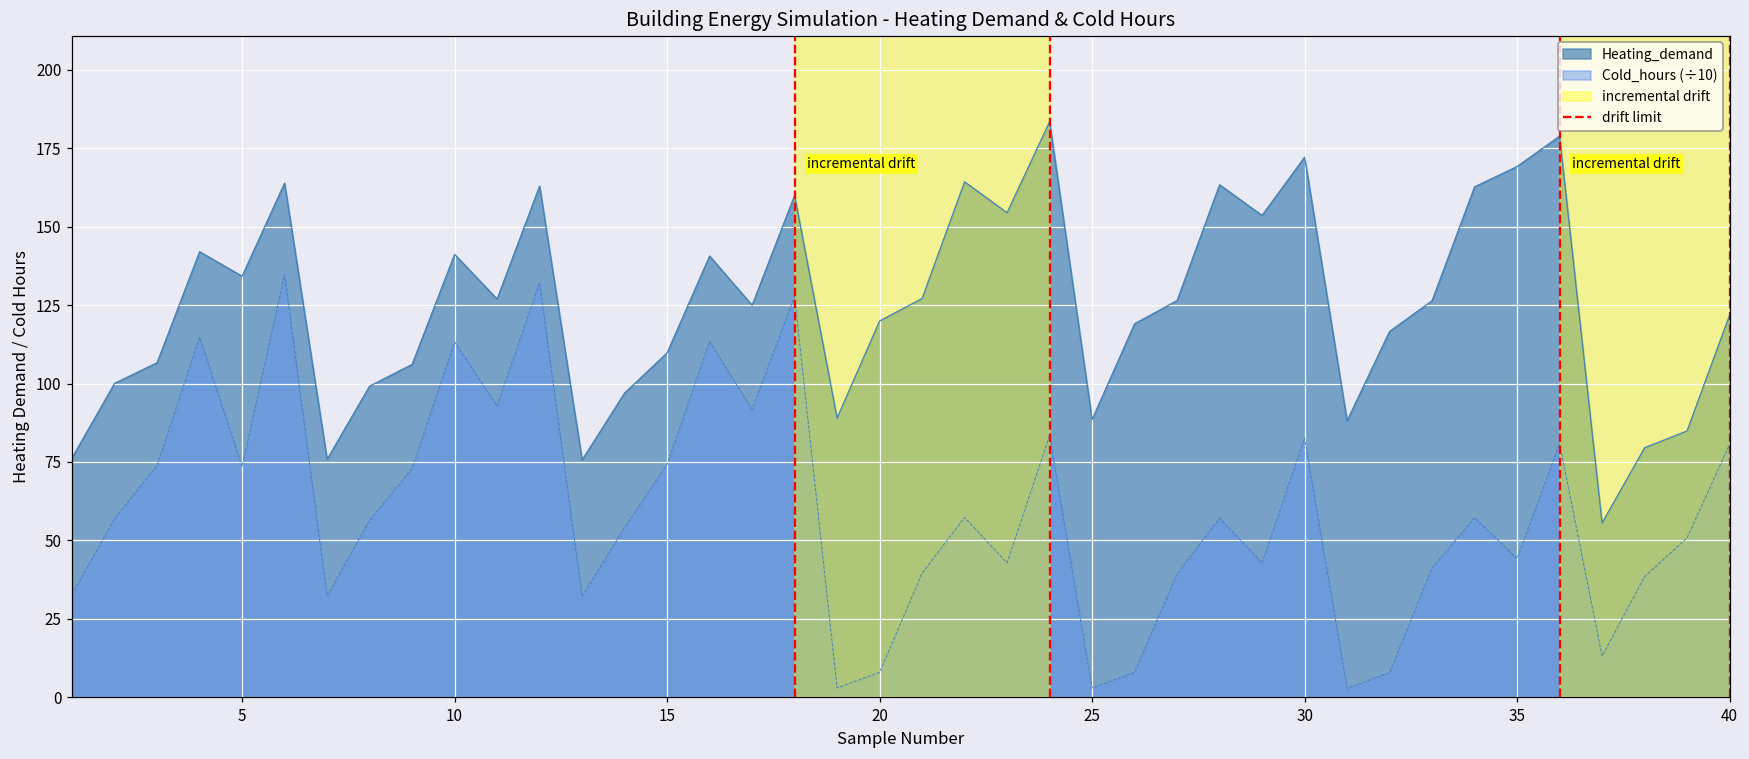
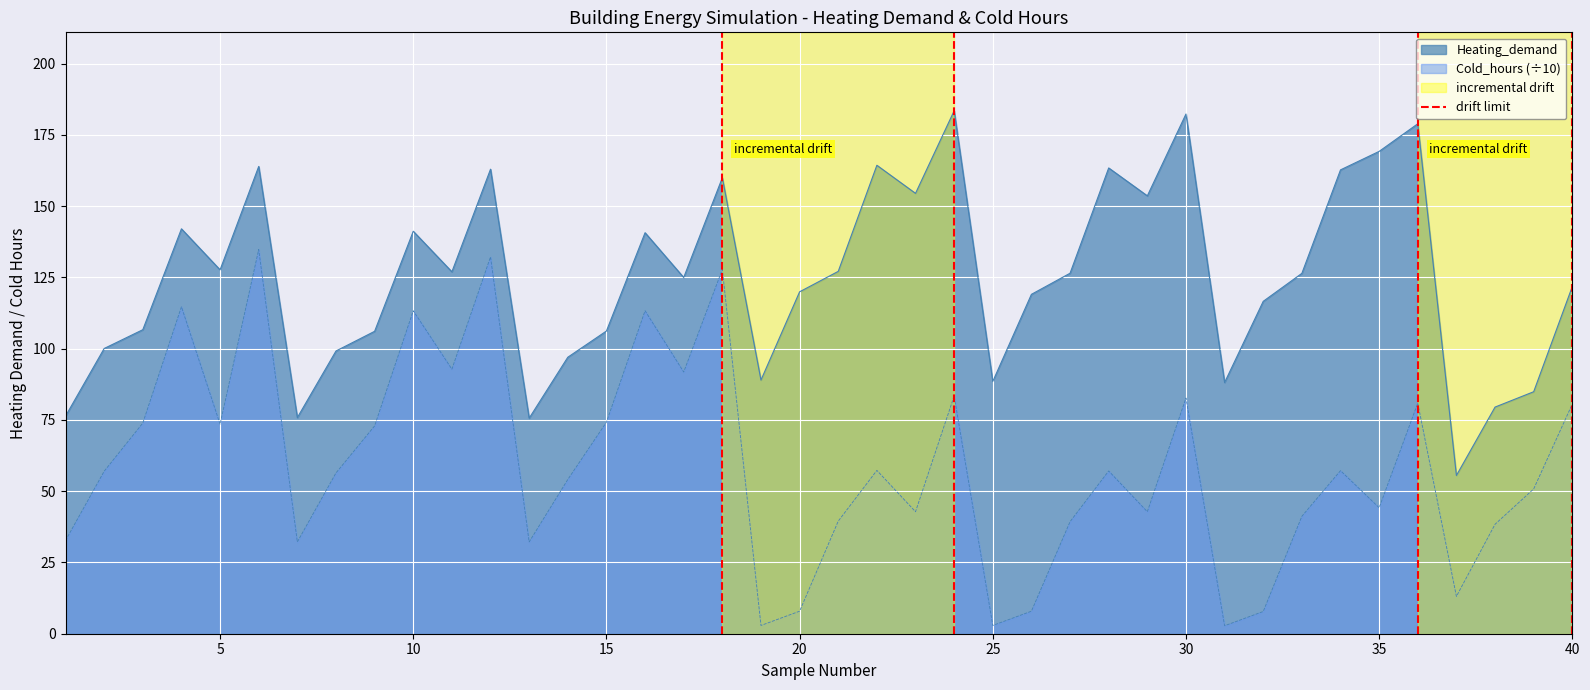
  {
    "Heating_demand": {
-     "5": 134,
+     "5": 128,
      "10": 141,
-     "15": 110,
+     "15": 106,
      "20": 120,
      "25": 89,
-     "30": 172,
+     "30": 182,
      "35": 169,
      "40": 122
    },
    "Cold_hours (÷10)": {
      "5": 74,
      "10": 113,
      "15": 74,
      "20": 8,
      "25": 3,
      "30": 83,
      "35": 44,
      "40": 81
    }
  }
